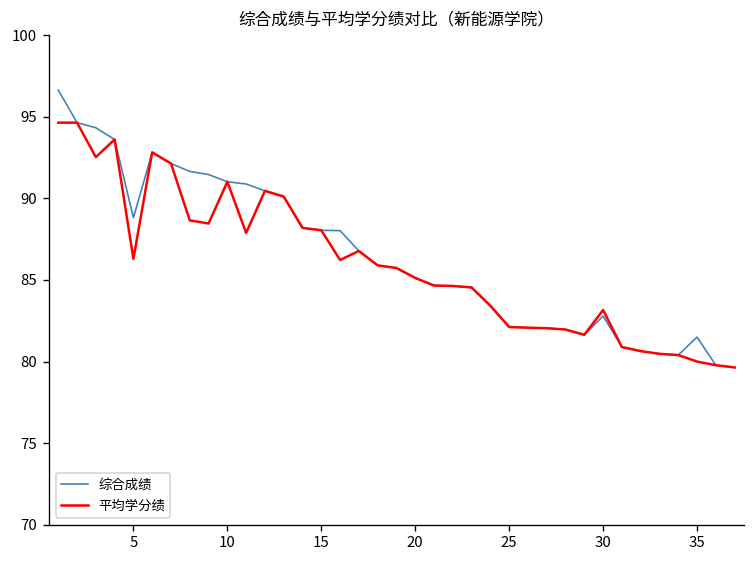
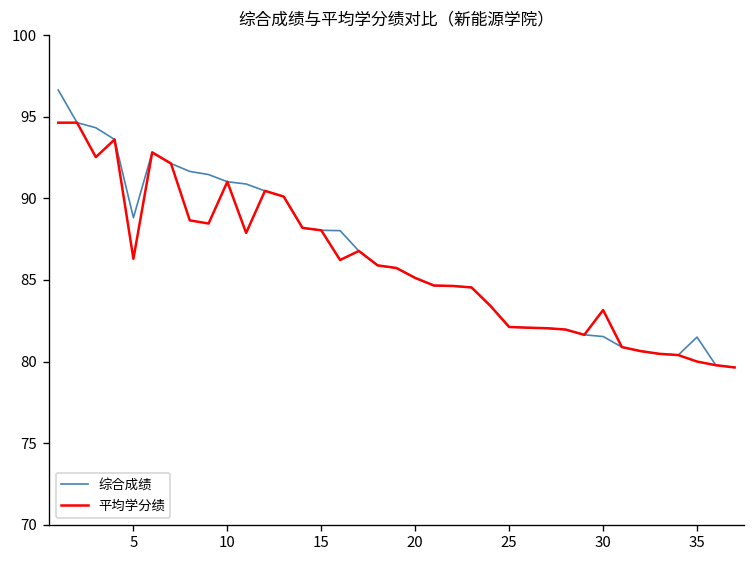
  {
    "综合成绩": {
      "5": 88.8,
-     "30": 82.8,
+     "30": 81.5,
      "35": 81.5
    },
    "平均学分绩": {
      "5": 86.3,
      "30": 83.2,
      "35": 80.0
    }
  }
